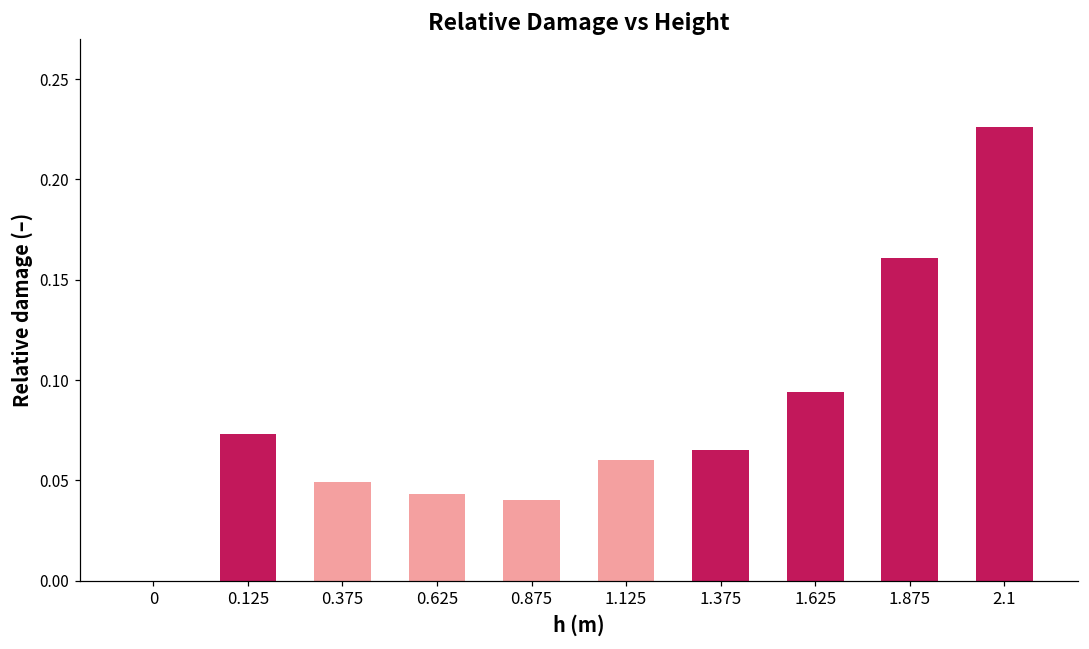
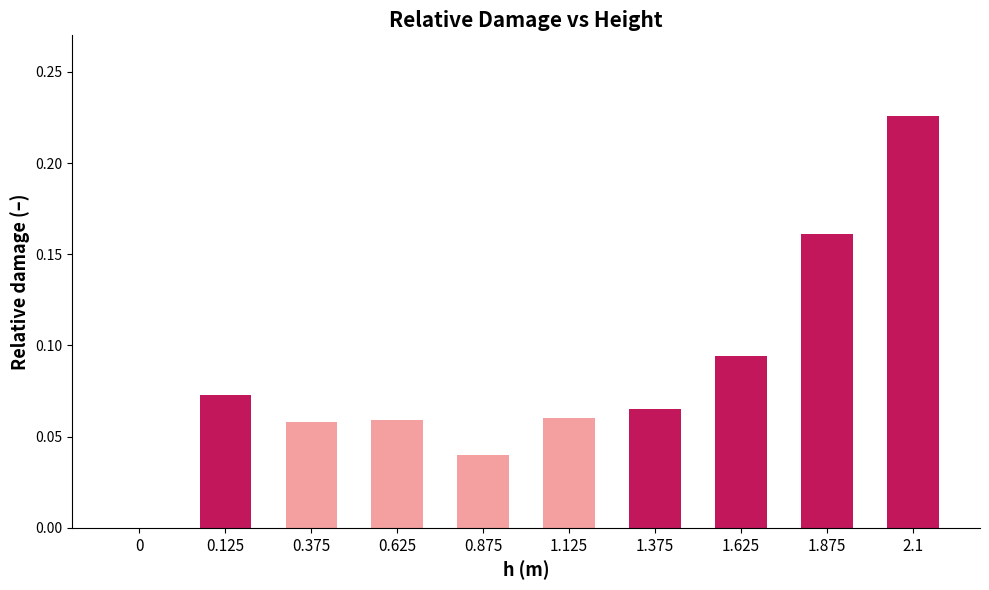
  {
    "0": 0.000,
    "0.125": 0.073,
-   "0.375": 0.049,
-   "0.625": 0.043,
+   "0.375": 0.058,
+   "0.625": 0.059,
    "0.875": 0.040,
    "1.125": 0.060,
    "1.375": 0.065,
    "1.625": 0.094,
    "1.875": 0.161,
    "2.1": 0.226
  }
